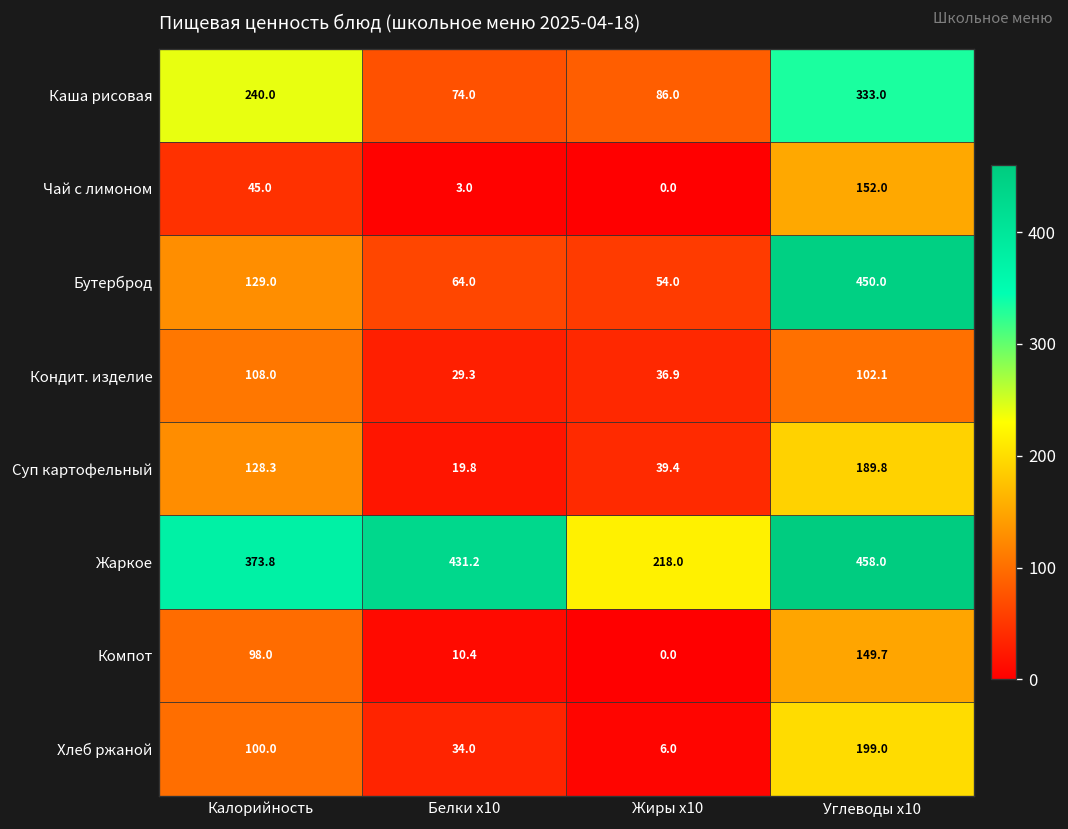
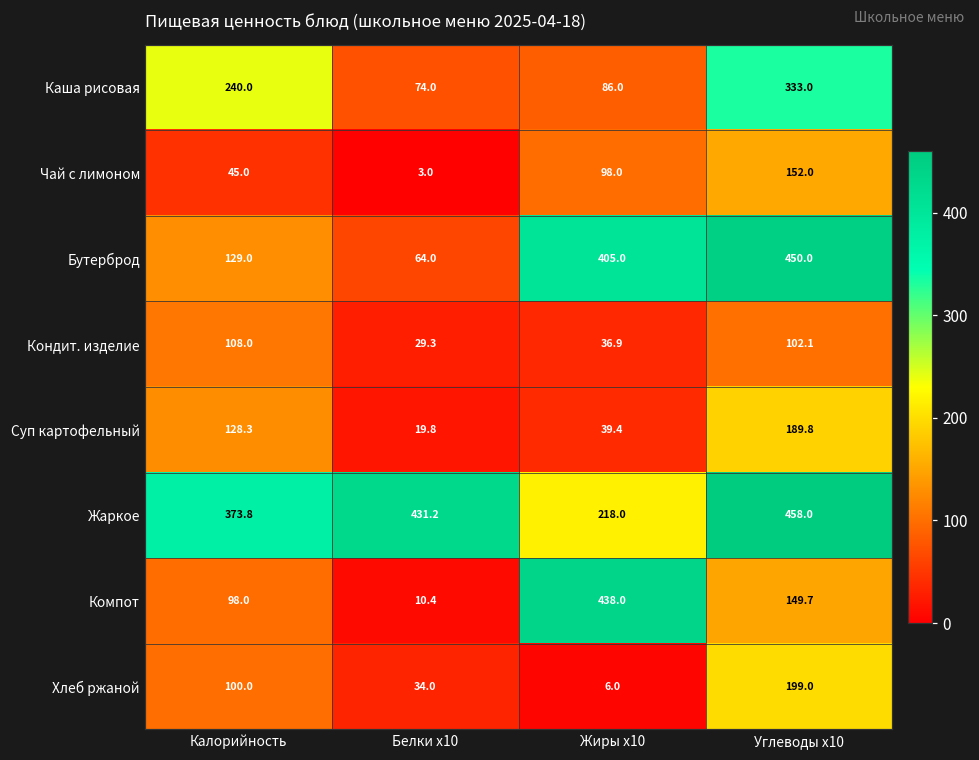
  {
    "Каша рисовая": {
      "Калорийность": 240.0,
      "Белки x10": 74.0,
      "Жиры x10": 86.0,
      "Углеводы x10": 333.0
    },
    "Чай с лимоном": {
      "Калорийность": 45.0,
      "Белки x10": 3.0,
-     "Жиры x10": 0.0,
+     "Жиры x10": 98.0,
      "Углеводы x10": 152.0
    },
    "Бутерброд": {
      "Калорийность": 129.0,
      "Белки x10": 64.0,
-     "Жиры x10": 54.0,
+     "Жиры x10": 405.0,
      "Углеводы x10": 450.0
    },
    "Кондит. изделие": {
      "Калорийность": 108.0,
      "Белки x10": 29.3,
      "Жиры x10": 36.9,
      "Углеводы x10": 102.1
    },
    "Суп картофельный": {
      "Калорийность": 128.3,
      "Белки x10": 19.8,
      "Жиры x10": 39.4,
      "Углеводы x10": 189.8
    },
    "Жаркое": {
      "Калорийность": 373.8,
      "Белки x10": 431.2,
      "Жиры x10": 218.0,
      "Углеводы x10": 458.0
    },
    "Компот": {
      "Калорийность": 98.0,
      "Белки x10": 10.4,
-     "Жиры x10": 0.0,
+     "Жиры x10": 438.0,
      "Углеводы x10": 149.7
    },
    "Хлеб ржаной": {
      "Калорийность": 100.0,
      "Белки x10": 34.0,
      "Жиры x10": 6.0,
      "Углеводы x10": 199.0
    }
  }
